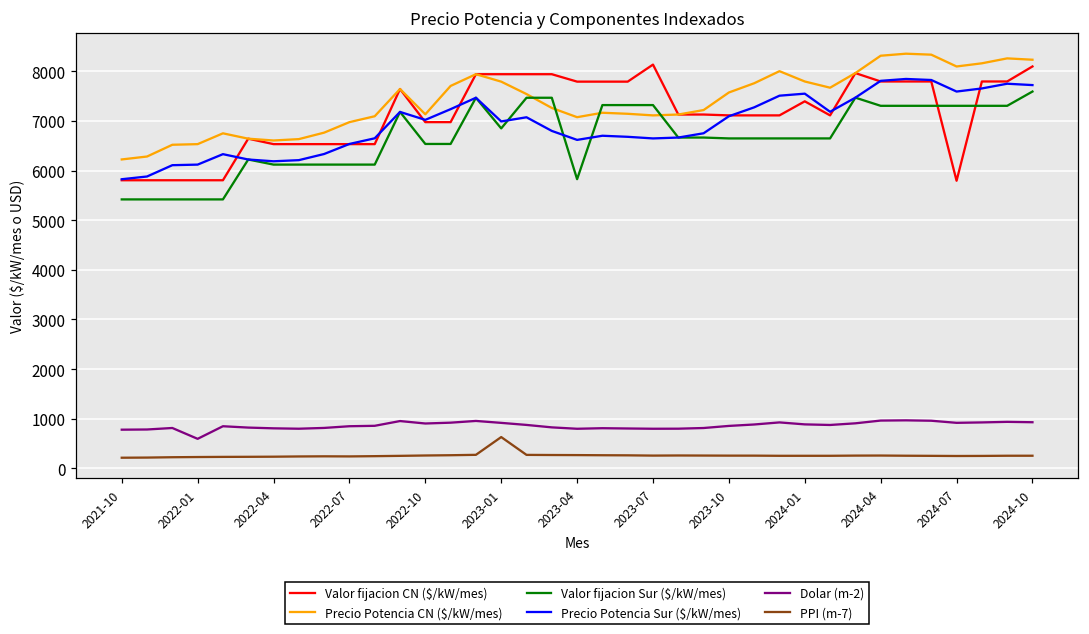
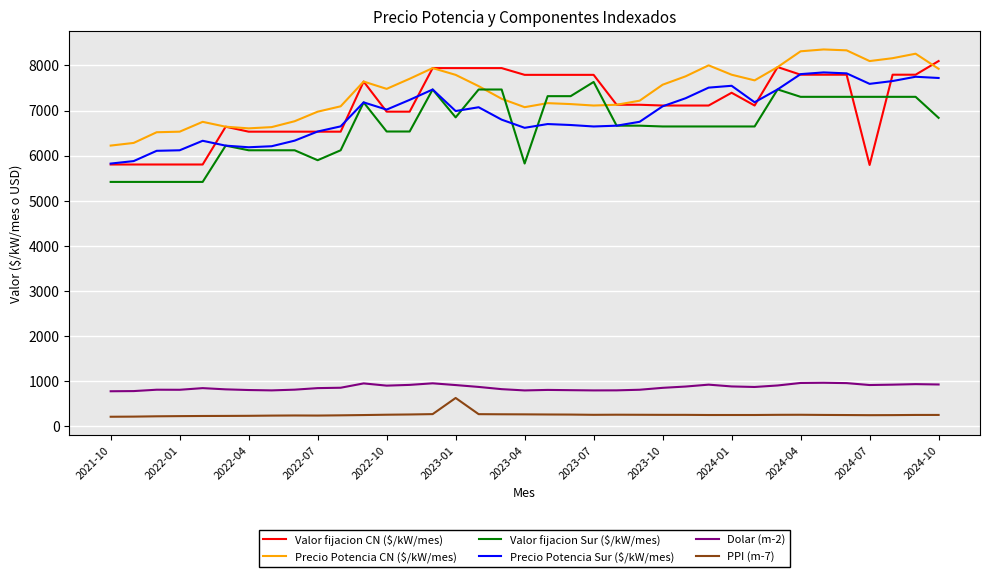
  {
    "Valor fijacion CN ($/kW/mes)": {
      "2022-01": 5800,
      "2022-04": 6500,
      "2023-01": 7900,
      "2023-04": 7800,
-     "2023-07": 8100,
+     "2023-07": 7800,
      "2024-01": 7400,
      "2024-07": 5800,
      "2024-10": 8100
    },
    "Precio Potencia CN ($/kW/mes)": {
      "2021-10": 6200,
      "2022-01": 6500,
      "2022-04": 6600,
      "2022-07": 7000,
-     "2022-10": 7100,
+     "2022-10": 7500,
      "2023-01": 7800,
      "2023-04": 7100,
      "2023-07": 7100,
      "2023-10": 7600,
      "2024-01": 7800,
      "2024-04": 8300,
      "2024-07": 8100,
-     "2024-10": 8200
+     "2024-10": 7900
    },
    "Valor fijacion Sur ($/kW/mes)": {
      "2021-10": 5400,
      "2022-01": 5400,
      "2022-04": 6100,
-     "2022-07": 6100,
+     "2022-07": 5900,
      "2022-10": 6500,
      "2023-01": 6800,
      "2023-04": 5800,
-     "2023-07": 7300,
+     "2023-07": 7600,
      "2023-10": 6600,
      "2024-01": 6600,
      "2024-04": 7300,
      "2024-07": 7300,
-     "2024-10": 7600
+     "2024-10": 6800
    },
    "Precio Potencia Sur ($/kW/mes)": {
      "2022-01": 6100,
      "2022-04": 6200,
      "2023-01": 7000,
      "2023-04": 6600,
      "2023-07": 6600,
      "2024-01": 7500,
      "2024-07": 7600,
      "2024-10": 7700
    },
    "Dolar (m-2)": {
      "2021-10": 800,
-     "2022-01": 600,
+     "2022-01": 800,
      "2022-04": 800,
      "2022-07": 800,
      "2022-10": 900,
      "2023-01": 900,
      "2023-04": 800,
      "2023-07": 800,
      "2023-10": 900,
      "2024-01": 900,
      "2024-04": 1000,
      "2024-07": 900,
      "2024-10": 900
    },
    "PPI (m-7)": {
      "2021-10": 200,
      "2022-01": 200,
      "2022-04": 200,
      "2022-07": 200,
      "2022-10": 300,
      "2023-01": 600,
      "2023-04": 300,
      "2023-07": 300,
      "2023-10": 300,
      "2024-01": 300,
      "2024-04": 300,
      "2024-07": 200,
      "2024-10": 300
    }
  }
